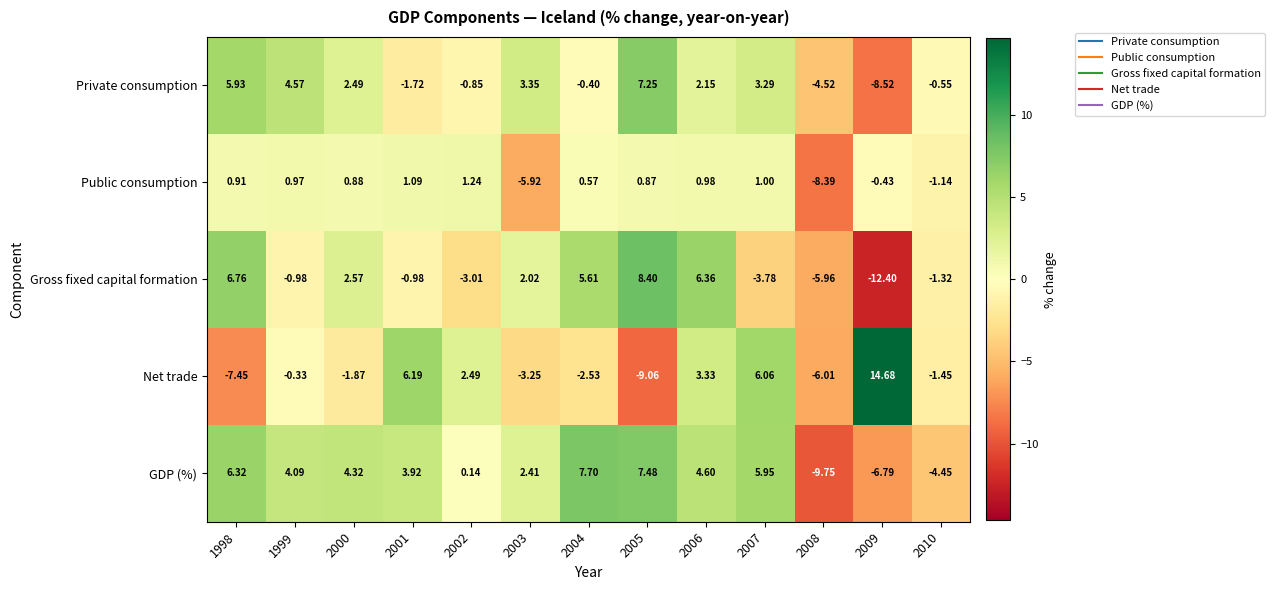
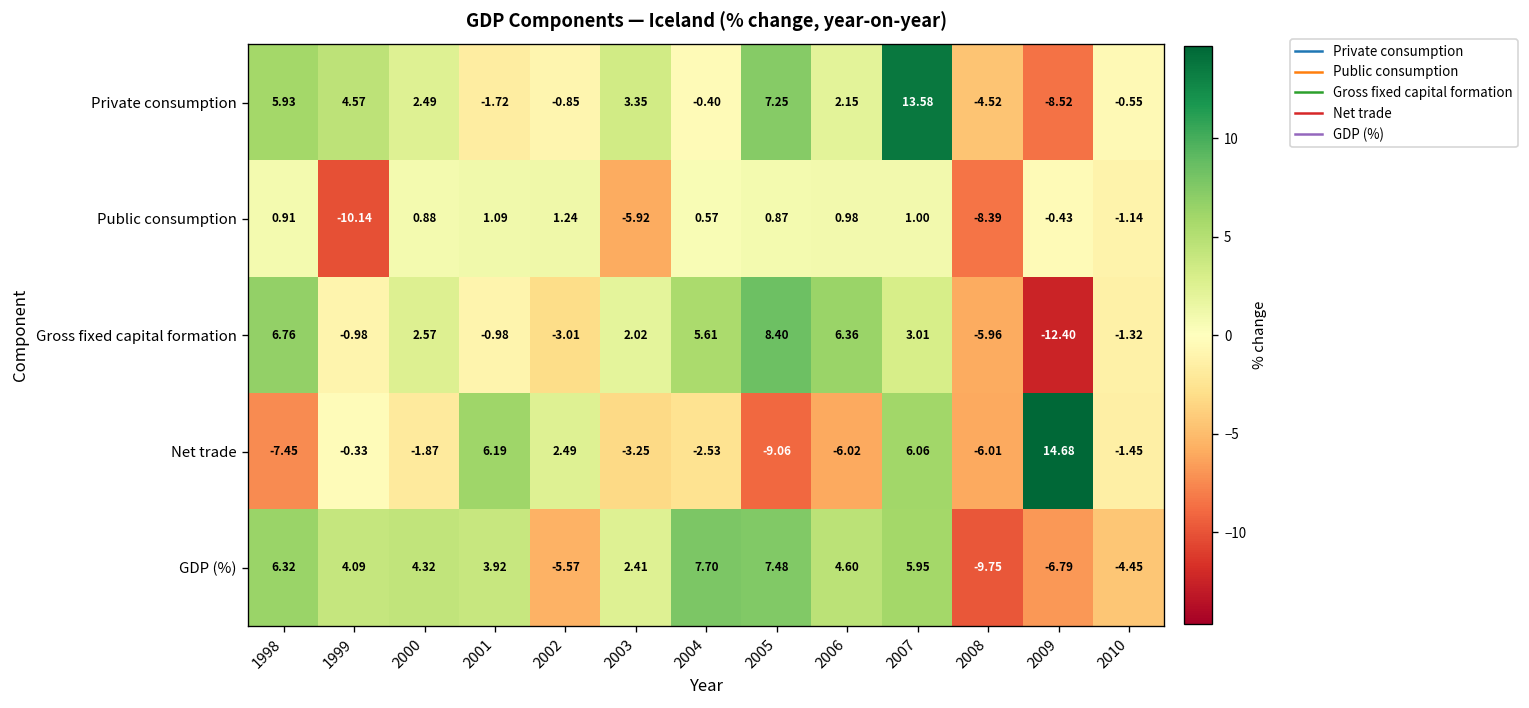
  {
    "Private consumption": {
      "1998": 5.93,
      "1999": 4.57,
      "2000": 2.49,
      "2001": -1.72,
      "2002": -0.85,
      "2003": 3.35,
      "2004": -0.40,
      "2005": 7.25,
      "2006": 2.15,
-     "2007": 3.29,
+     "2007": 13.58,
      "2008": -4.52,
      "2009": -8.52,
      "2010": -0.55
    },
    "Public consumption": {
      "1998": 0.91,
-     "1999": 0.97,
+     "1999": -10.14,
      "2000": 0.88,
      "2001": 1.09,
      "2002": 1.24,
      "2003": -5.92,
      "2004": 0.57,
      "2005": 0.87,
      "2006": 0.98,
      "2007": 1.00,
      "2008": -8.39,
      "2009": -0.43,
      "2010": -1.14
    },
    "Gross fixed capital formation": {
      "1998": 6.76,
      "1999": -0.98,
      "2000": 2.57,
      "2001": -0.98,
      "2002": -3.01,
      "2003": 2.02,
      "2004": 5.61,
      "2005": 8.40,
      "2006": 6.36,
-     "2007": -3.78,
+     "2007": 3.01,
      "2008": -5.96,
      "2009": -12.40,
      "2010": -1.32
    },
    "Net trade": {
      "1998": -7.45,
      "1999": -0.33,
      "2000": -1.87,
      "2001": 6.19,
      "2002": 2.49,
      "2003": -3.25,
      "2004": -2.53,
      "2005": -9.06,
-     "2006": 3.33,
+     "2006": -6.02,
      "2007": 6.06,
      "2008": -6.01,
      "2009": 14.68,
      "2010": -1.45
    },
    "GDP (%)": {
      "1998": 6.32,
      "1999": 4.09,
      "2000": 4.32,
      "2001": 3.92,
-     "2002": 0.14,
+     "2002": -5.57,
      "2003": 2.41,
      "2004": 7.70,
      "2005": 7.48,
      "2006": 4.60,
      "2007": 5.95,
      "2008": -9.75,
      "2009": -6.79,
      "2010": -4.45
    }
  }
